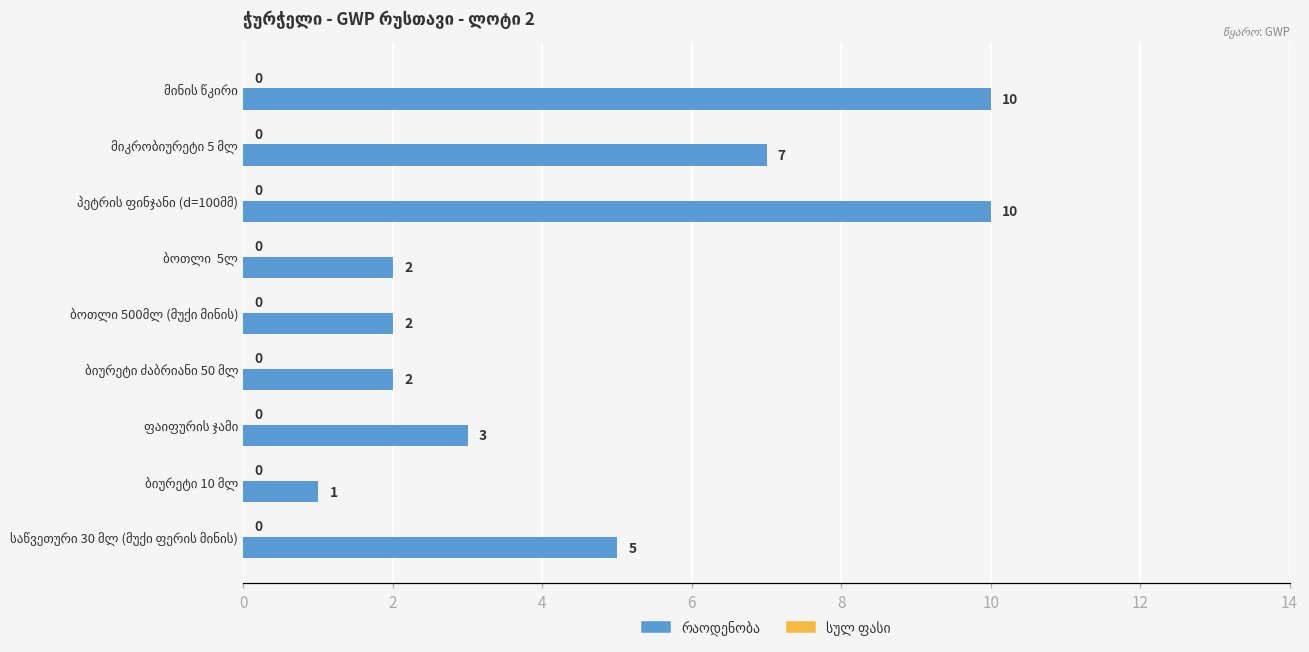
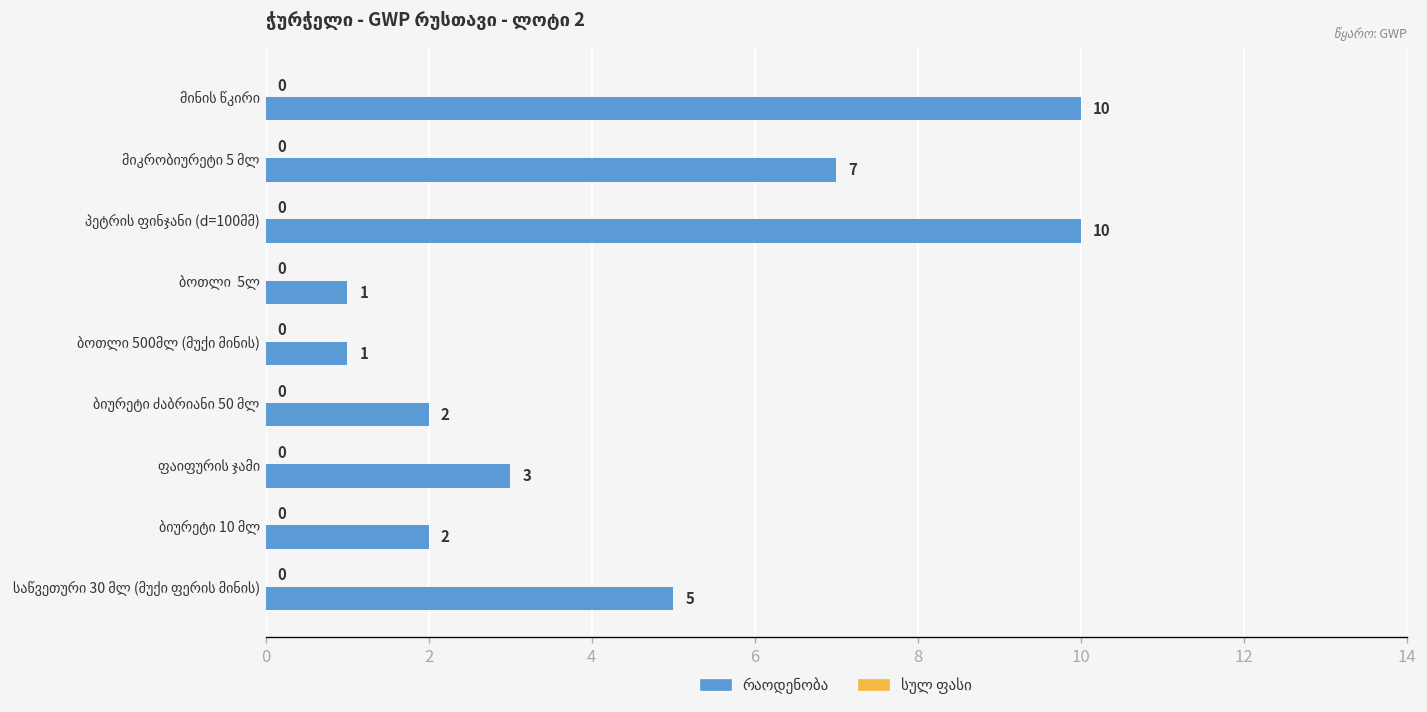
  {
    "რაოდენობა": {
      "მინის წკირი": 10,
      "მიკრობიურეტი 5 მლ": 7,
      "პეტრის ფინჯანი (d=100მმ)": 10,
-     "ბოთლი 5ლ": 2,
-     "ბოთლი 500მლ (მუქი მინის)": 2,
+     "ბოთლი 5ლ": 1,
+     "ბოთლი 500მლ (მუქი მინის)": 1,
      "ბიურეტი ძაბრიანი 50 მლ": 2,
      "ფაიფურის ჯამი": 3,
-     "ბიურეტი 10 მლ": 1,
+     "ბიურეტი 10 მლ": 2,
      "საწვეთური 30 მლ (მუქი ფერის მინის)": 5
    },
    "სულ ფასი": {
      "მინის წკირი": 0,
      "მიკრობიურეტი 5 მლ": 0,
      "პეტრის ფინჯანი (d=100მმ)": 0,
      "ბოთლი 5ლ": 0,
      "ბოთლი 500მლ (მუქი მინის)": 0,
      "ბიურეტი ძაბრიანი 50 მლ": 0,
      "ფაიფურის ჯამი": 0,
      "ბიურეტი 10 მლ": 0,
      "საწვეთური 30 მლ (მუქი ფერის მინის)": 0
    }
  }
